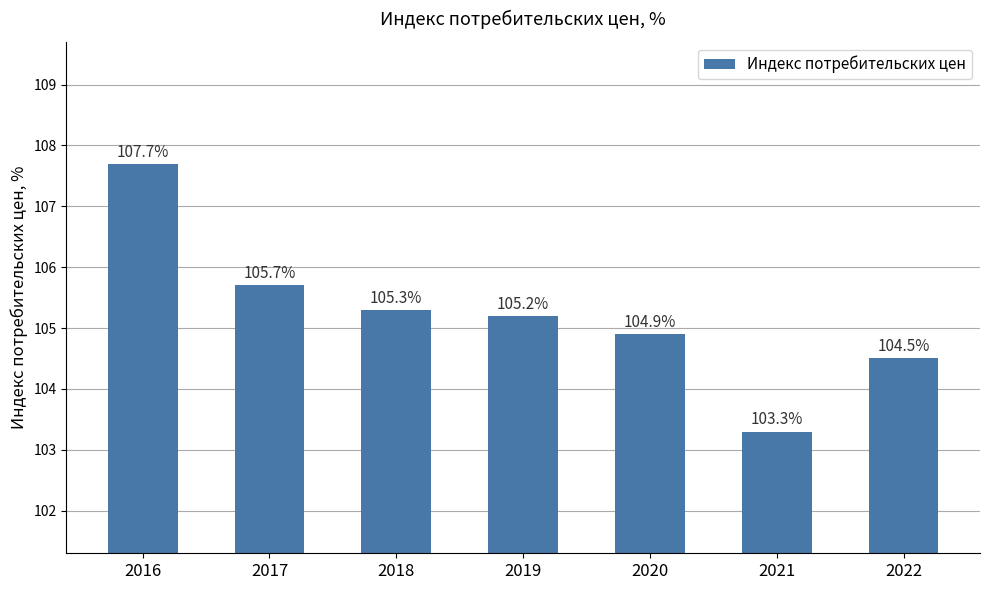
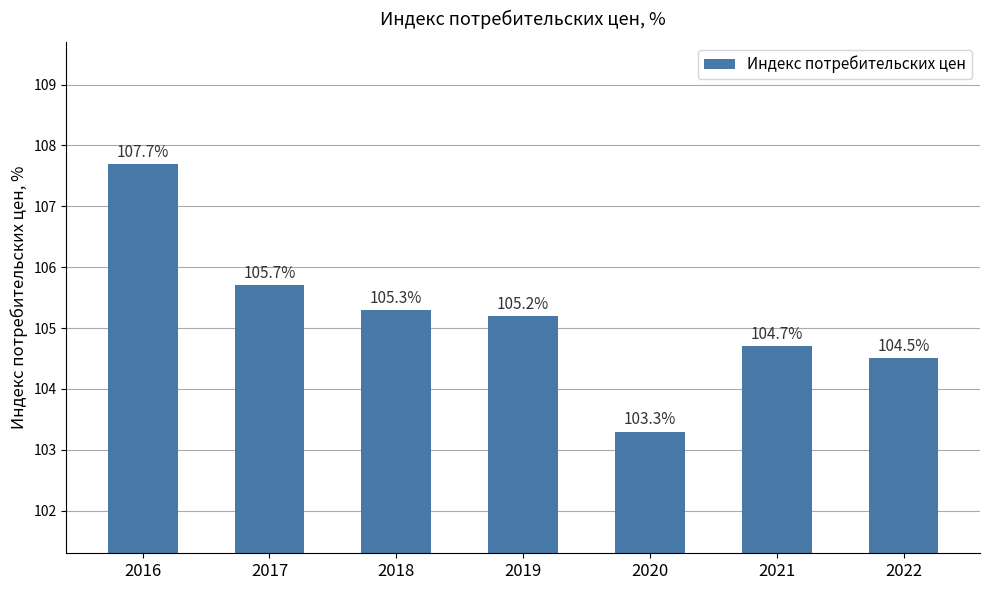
  {
    "2016": "107.7%",
    "2017": "105.7%",
    "2018": "105.3%",
    "2019": "105.2%",
-   "2020": "104.9%",
-   "2021": "103.3%",
+   "2020": "103.3%",
+   "2021": "104.7%",
    "2022": "104.5%"
  }
